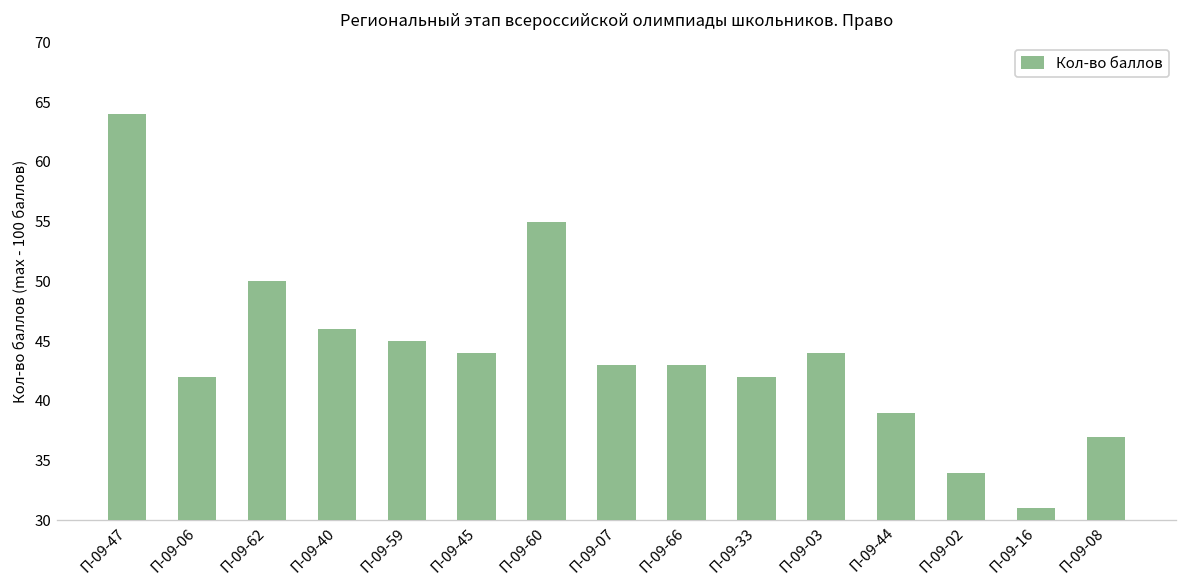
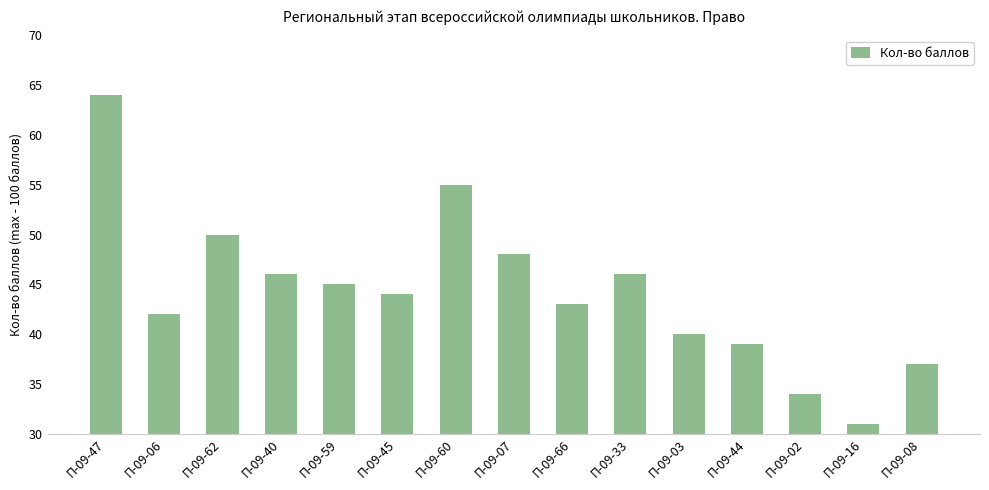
  {
    "П-09-47": 64,
    "П-09-06": 42,
    "П-09-62": 50,
    "П-09-40": 46,
    "П-09-59": 45,
    "П-09-45": 44,
    "П-09-60": 55,
-   "П-09-07": 43,
+   "П-09-07": 48,
    "П-09-66": 43,
-   "П-09-33": 42,
-   "П-09-03": 44,
+   "П-09-33": 46,
+   "П-09-03": 40,
    "П-09-44": 39,
    "П-09-02": 34,
    "П-09-16": 31,
    "П-09-08": 37
  }
